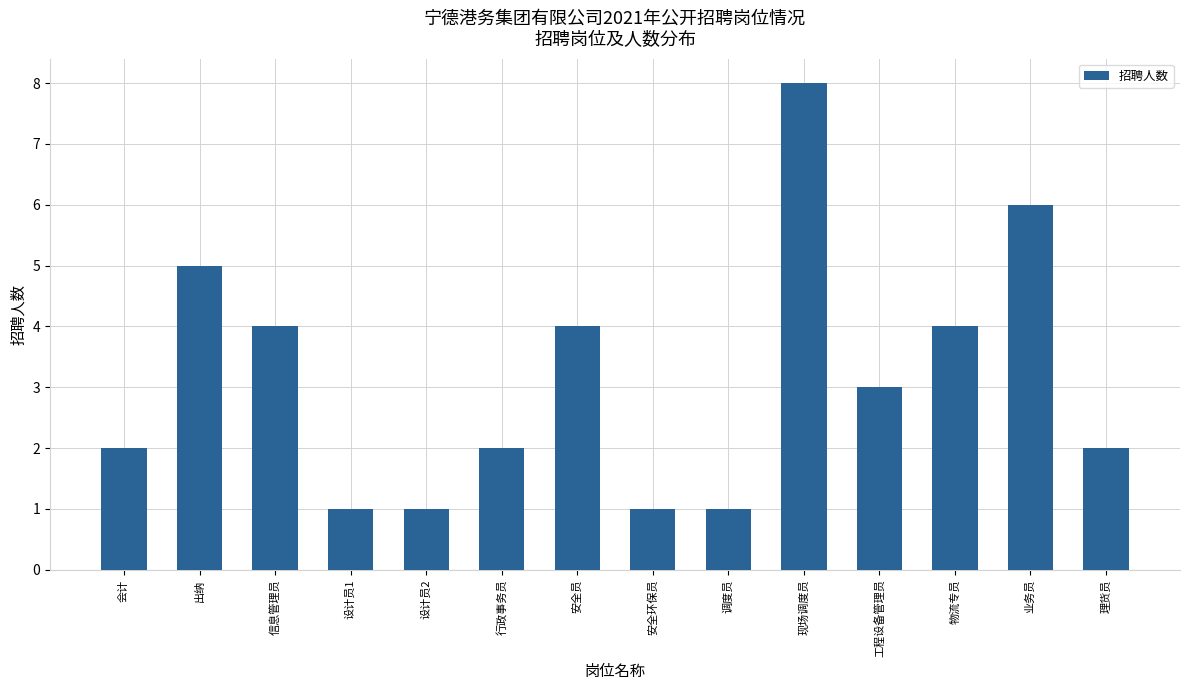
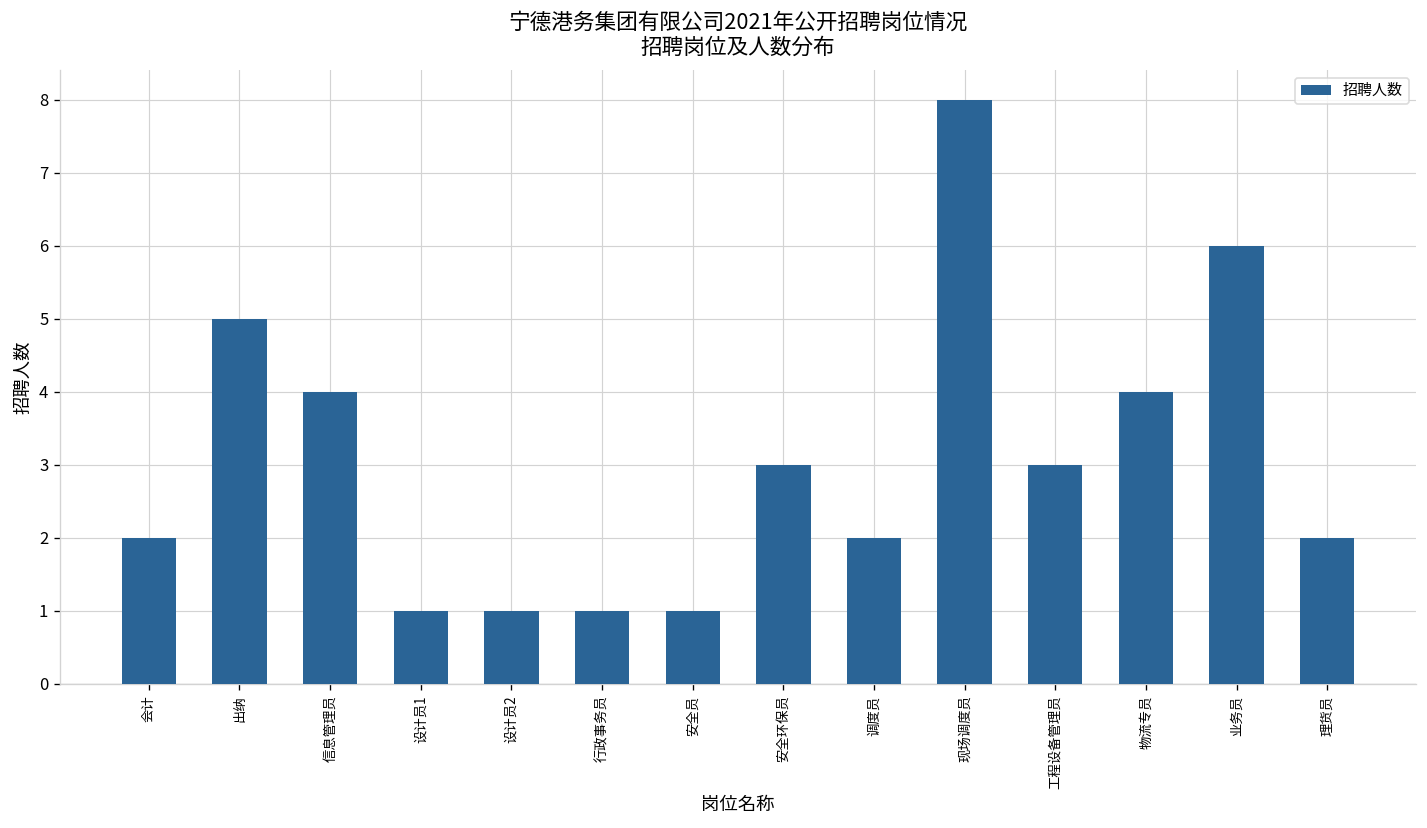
  {
    "会计": 2,
    "出纳": 5,
    "信息管理员": 4,
    "设计员1": 1,
    "设计员2": 1,
-   "行政事务员": 2,
-   "安全员": 4,
-   "安全环保员": 1,
-   "调度员": 1,
+   "行政事务员": 1,
+   "安全员": 1,
+   "安全环保员": 3,
+   "调度员": 2,
    "现场调度员": 8,
    "工程设备管理员": 3,
    "物流专员": 4,
    "业务员": 6,
    "理货员": 2
  }
